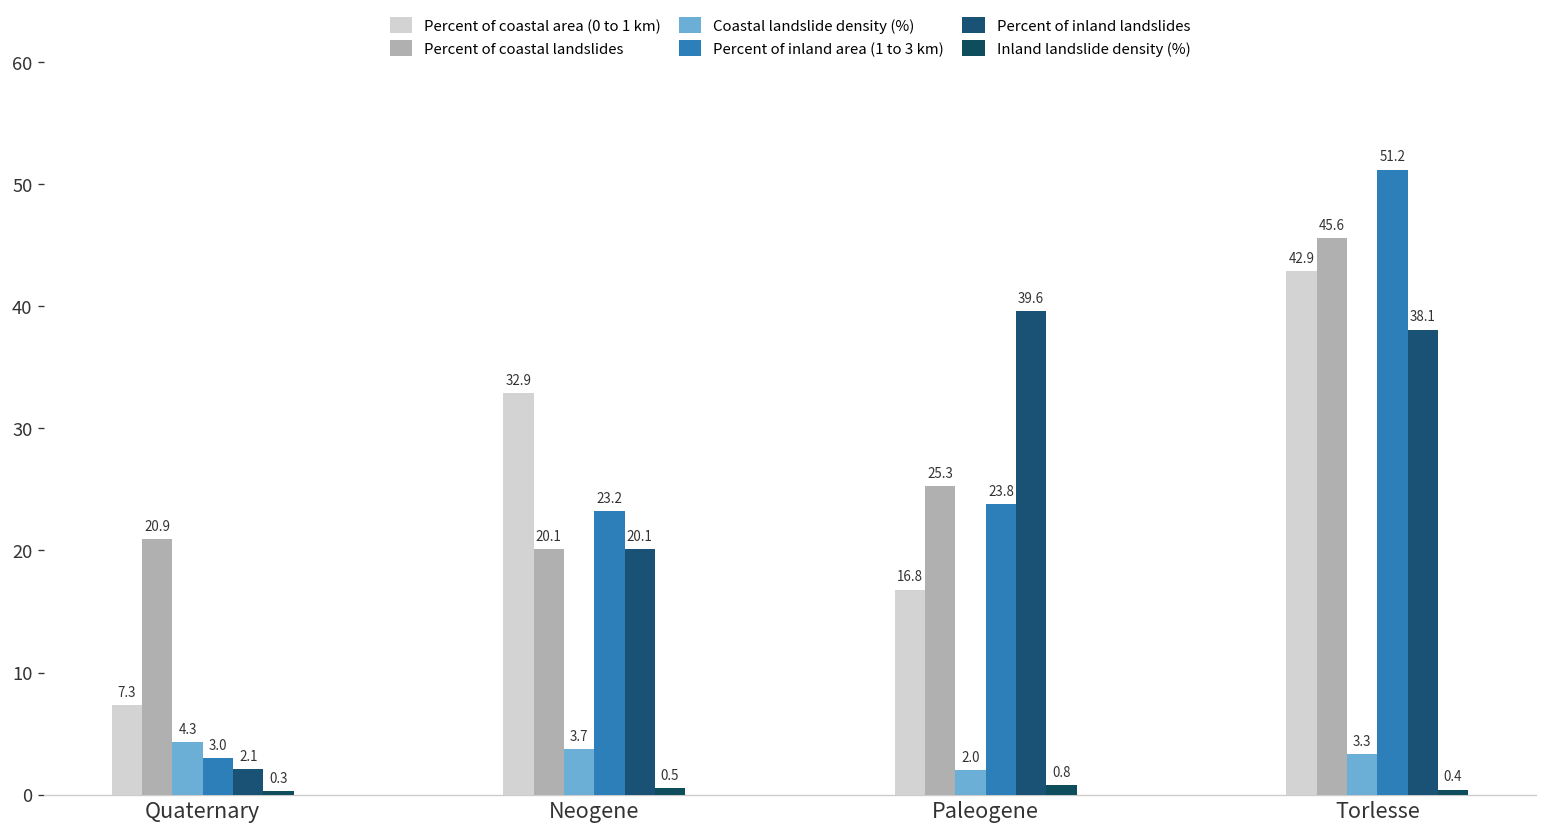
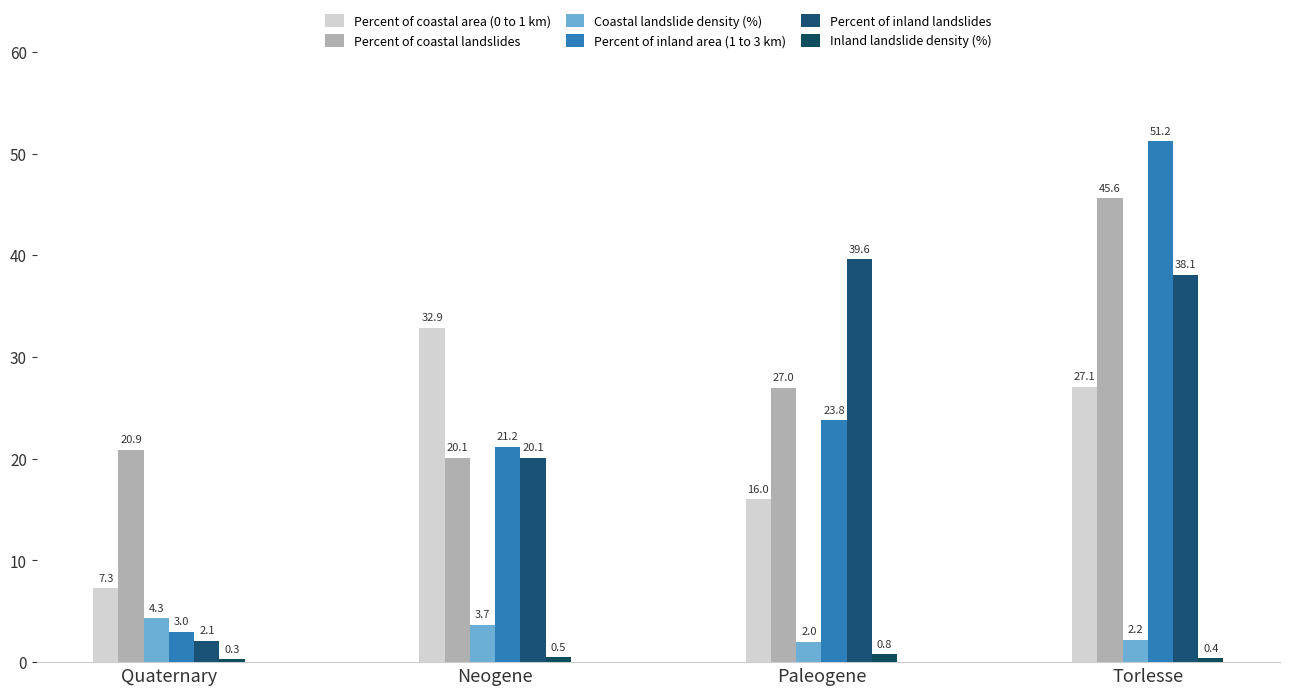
  {
    "Percent of coastal area (0 to 1 km)": {
      "Quaternary": 7.3,
      "Neogene": 32.9,
-     "Paleogene": 16.8,
-     "Torlesse": 42.9
+     "Paleogene": 16.0,
+     "Torlesse": 27.1
    },
    "Percent of coastal landslides": {
      "Quaternary": 20.9,
      "Neogene": 20.1,
-     "Paleogene": 25.3,
+     "Paleogene": 27.0,
      "Torlesse": 45.6
    },
    "Coastal landslide density (%)": {
      "Quaternary": 4.3,
      "Neogene": 3.7,
      "Paleogene": 2.0,
-     "Torlesse": 3.3
+     "Torlesse": 2.2
    },
    "Percent of inland area (1 to 3 km)": {
      "Quaternary": 3.0,
-     "Neogene": 23.2,
+     "Neogene": 21.2,
      "Paleogene": 23.8,
      "Torlesse": 51.2
    }
  }
